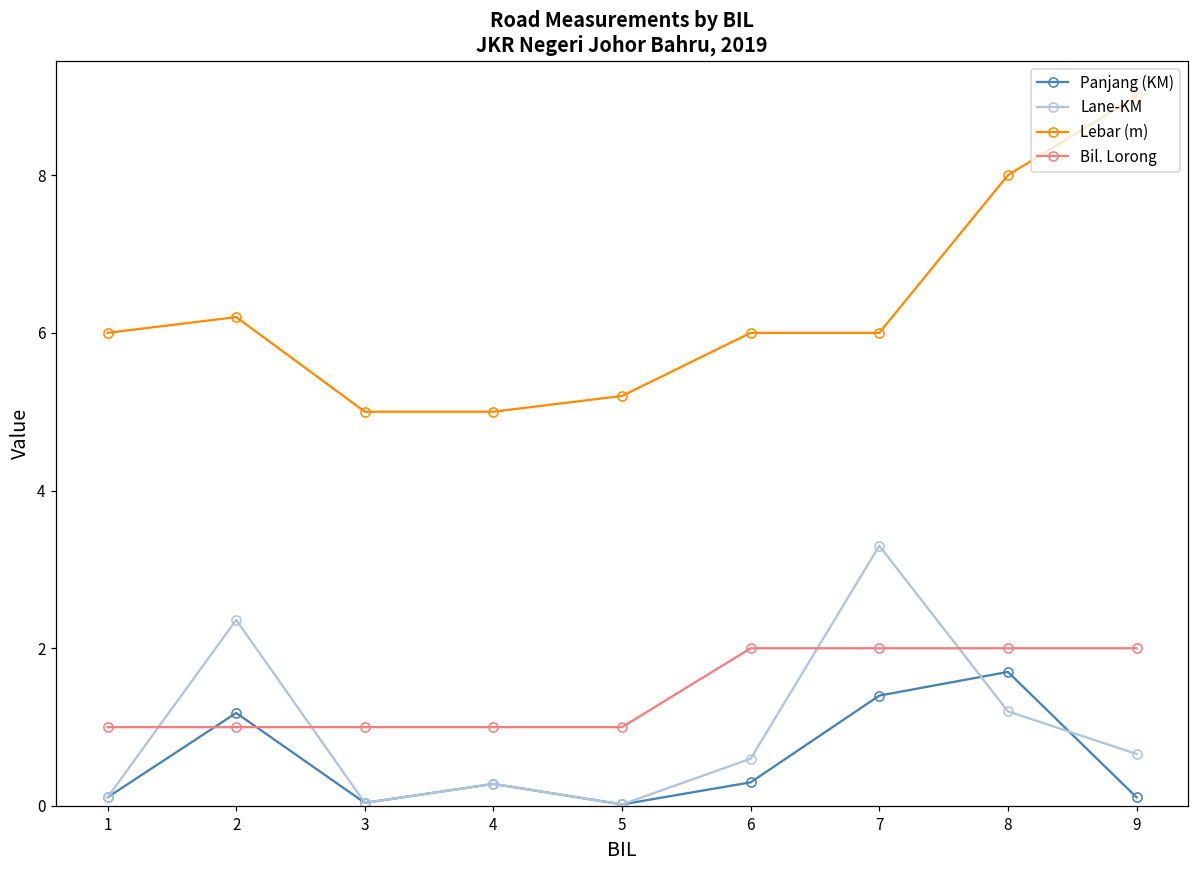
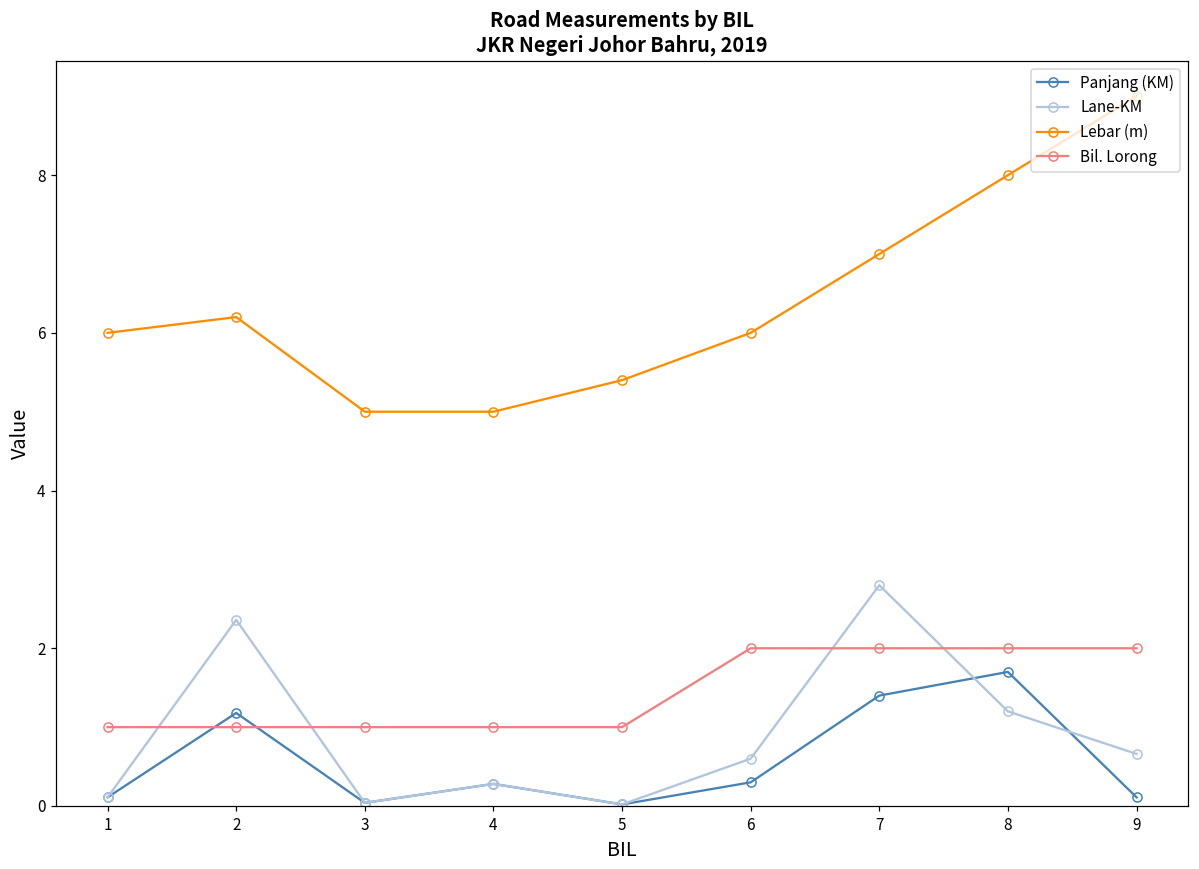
  {
    "Panjang (KM)": {
      "2": 1.2,
      "6": 0.3,
      "7": 1.4,
      "8": 1.7,
      "9": 0.1
    },
    "Lane-KM": {
      "2": 2.4,
      "6": 0.6,
-     "7": 3.3,
+     "7": 2.8,
      "8": 1.2,
      "9": 0.7
    },
    "Lebar (m)": {
      "1": 6.0,
      "2": 6.2,
      "3": 5.0,
      "4": 5.0,
-     "5": 5.2,
+     "5": 5.4,
      "6": 6.0,
-     "7": 6,
+     "7": 7,
      "8": 8.0
    },
    "Bil. Lorong": {
      "1": 1.0,
      "2": 1.0,
      "3": 1.0,
      "4": 1.0,
      "5": 1.0,
      "6": 2.0,
      "7": 2.0,
      "8": 2.0,
      "9": 2.0
    }
  }
